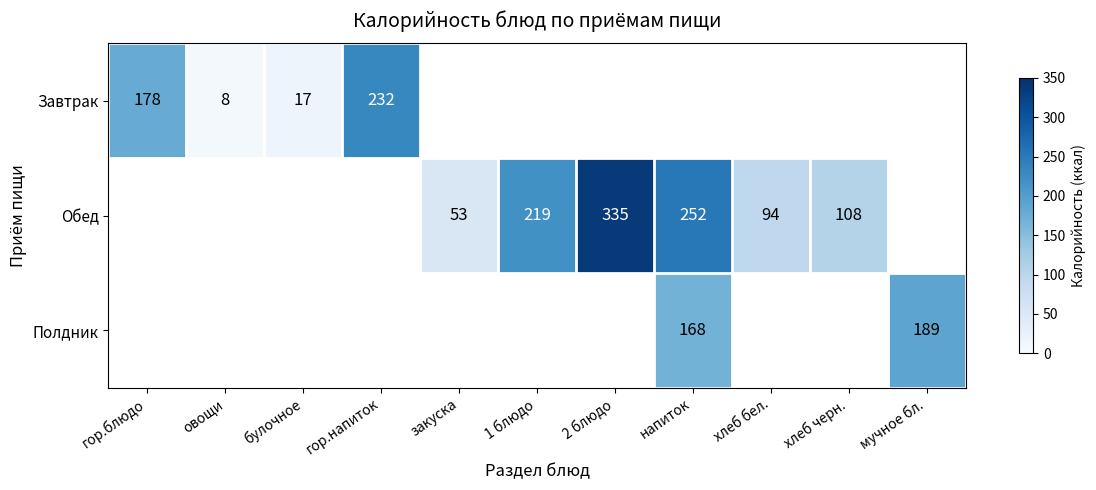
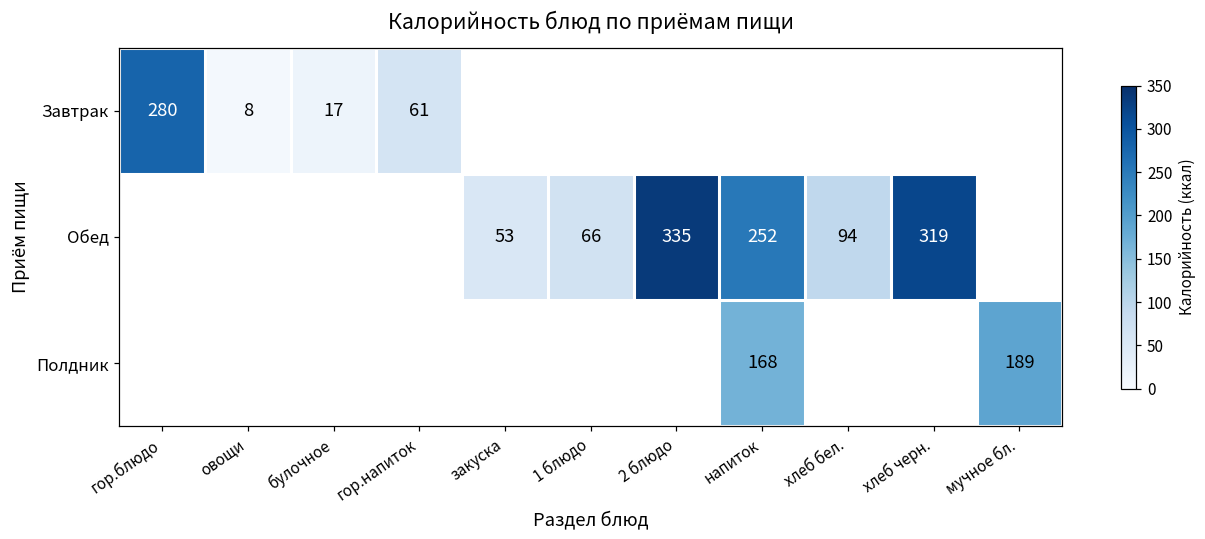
  {
    "Завтрак": {
-     "гор.блюдо": 178,
+     "гор.блюдо": 280,
      "овощи": 8,
      "булочное": 17,
-     "гор.напиток": 232
+     "гор.напиток": 61
    },
    "Обед": {
      "закуска": 53,
-     "1 блюдо": 219,
+     "1 блюдо": 66,
      "2 блюдо": 335,
      "напиток": 252,
      "хлеб бел.": 94,
-     "хлеб черн.": 108
+     "хлеб черн.": 319
    },
    "Полдник": {
      "напиток": 168,
      "мучное бл.": 189
    }
  }
